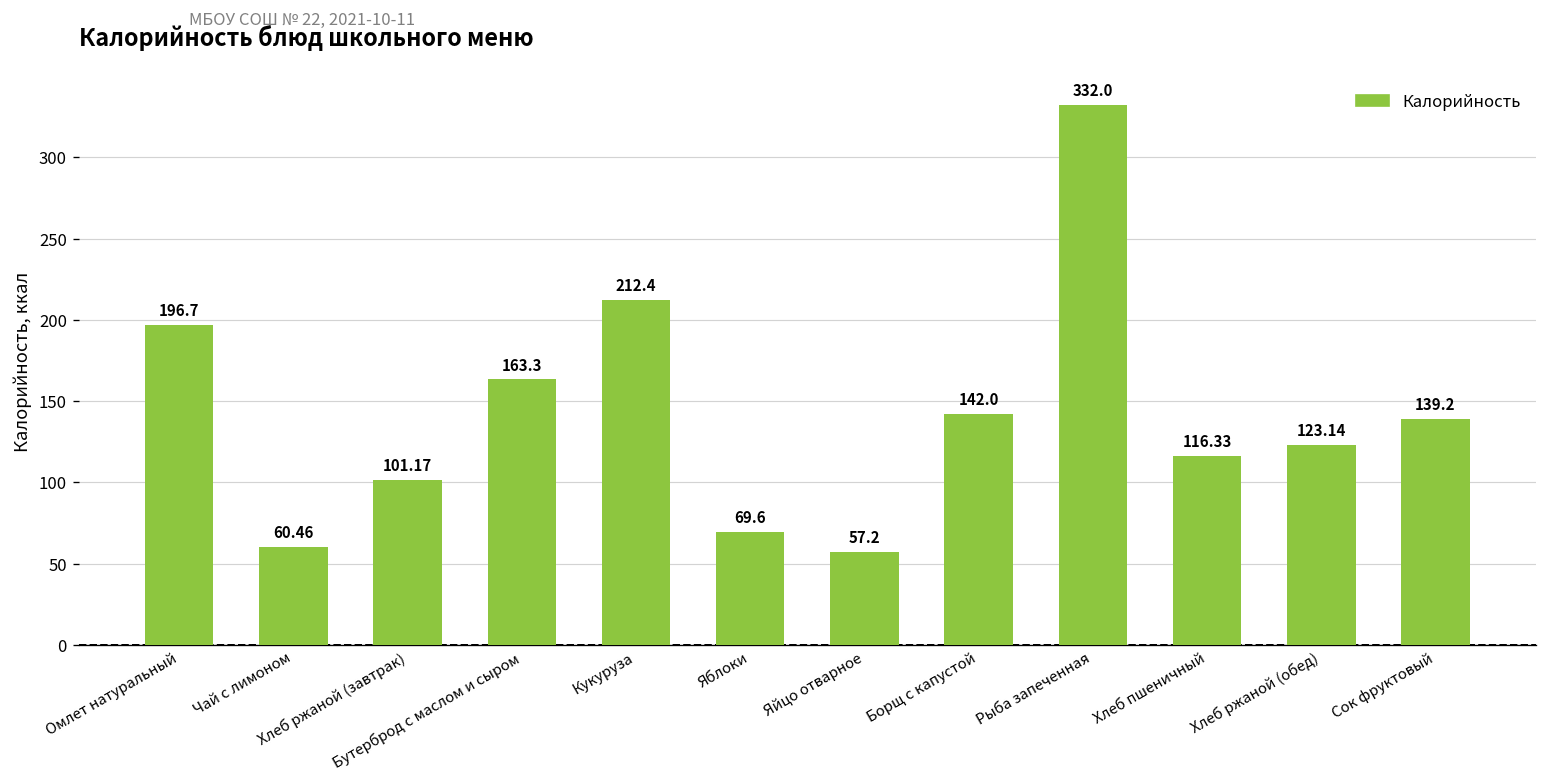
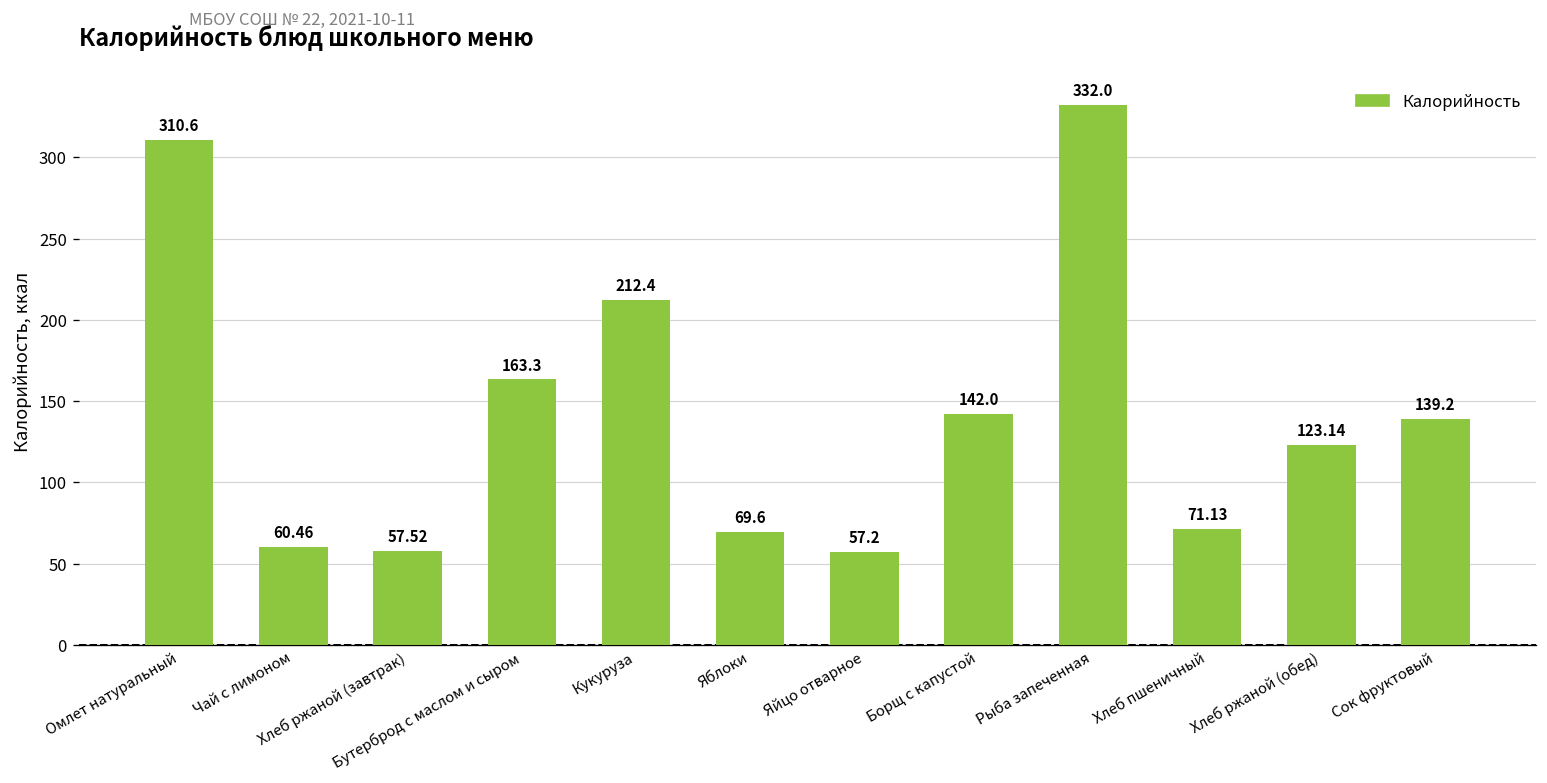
  {
-   "Омлет натуральный": 196.7,
+   "Омлет натуральный": 310.6,
    "Чай с лимоном": 60.46,
-   "Хлеб ржаной (завтрак)": 101.17,
+   "Хлеб ржаной (завтрак)": 57.52,
    "Бутерброд с маслом и сыром": 163.3,
    "Кукуруза": 212.4,
    "Яблоки": 69.6,
    "Яйцо отварное": 57.2,
    "Борщ с капустой": 142.0,
    "Рыба запеченная": 332.0,
-   "Хлеб пшеничный": 116.33,
+   "Хлеб пшеничный": 71.13,
    "Хлеб ржаной (обед)": 123.14,
    "Сок фруктовый": 139.2
  }
